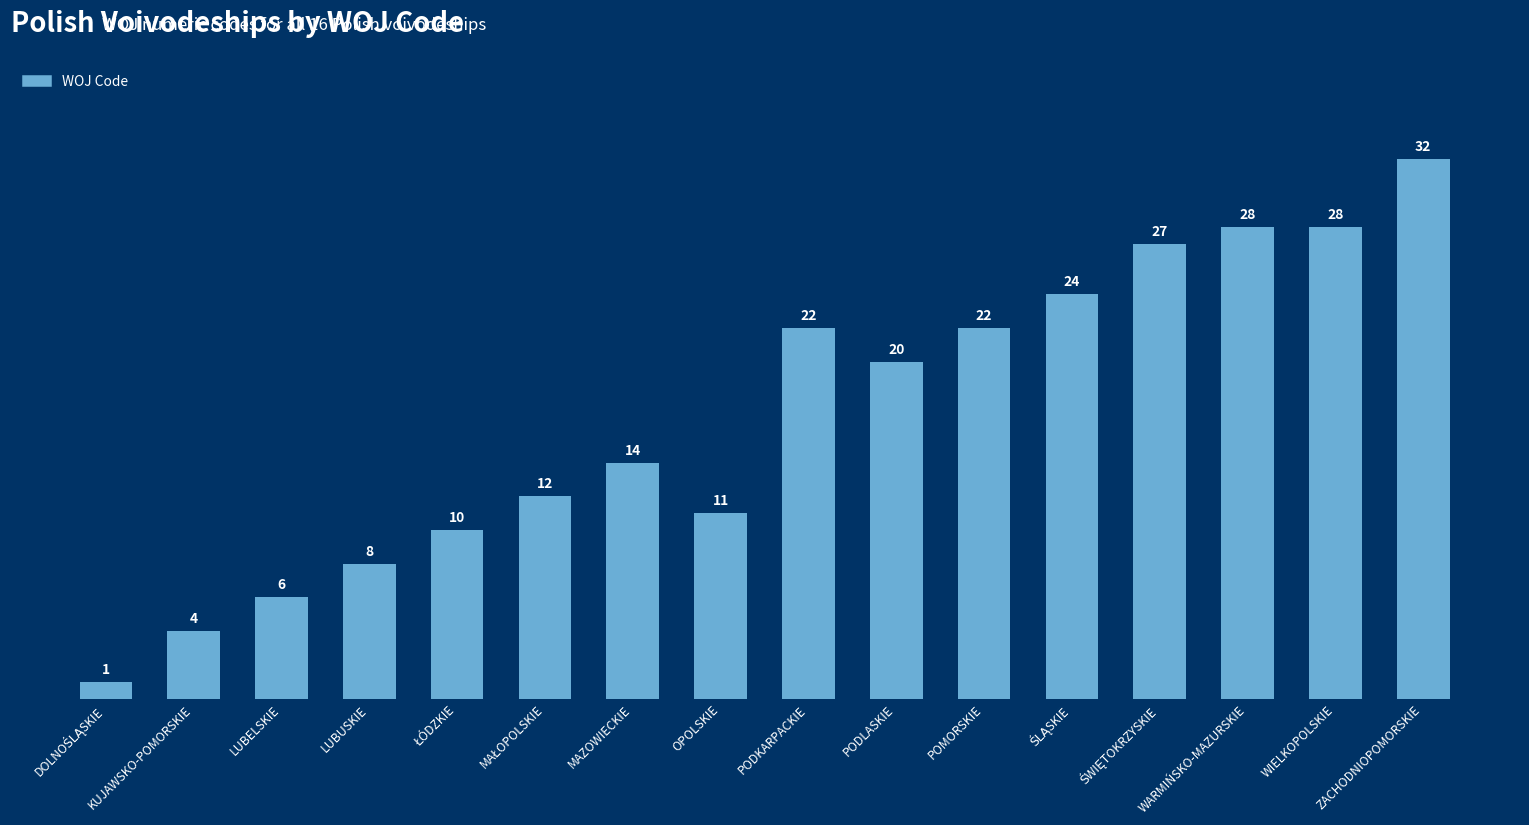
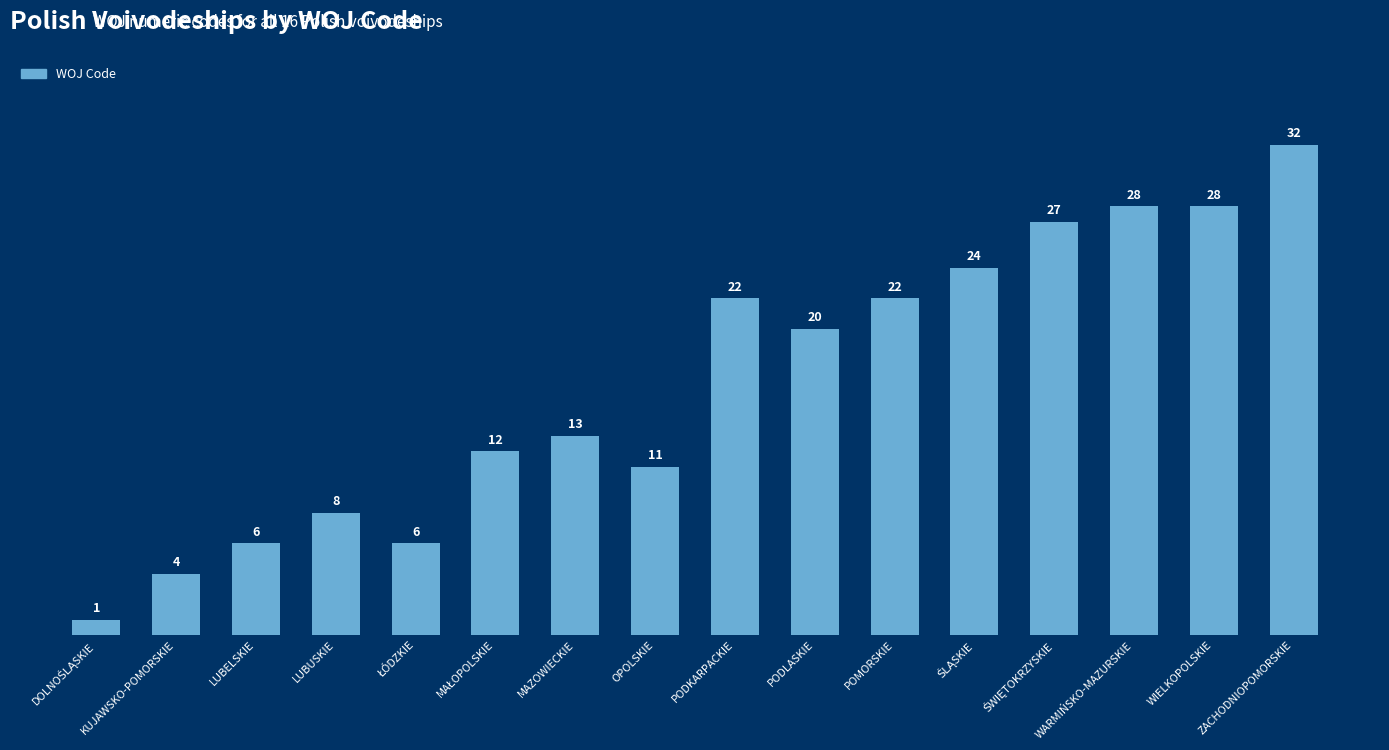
  {
    "DOLNOŚLĄSKIE": 1,
    "KUJAWSKO-POMORSKIE": 4,
    "LUBELSKIE": 6,
    "LUBUSKIE": 8,
-   "ŁÓDZKIE": 10,
+   "ŁÓDZKIE": 6,
    "MAŁOPOLSKIE": 12,
-   "MAZOWIECKIE": 14,
+   "MAZOWIECKIE": 13,
    "OPOLSKIE": 11,
    "PODKARPACKIE": 22,
    "PODLASKIE": 20,
    "POMORSKIE": 22,
    "ŚLĄSKIE": 24,
    "ŚWIĘTOKRZYSKIE": 27,
    "WARMIŃSKO-MAZURSKIE": 28,
    "WIELKOPOLSKIE": 28,
    "ZACHODNIOPOMORSKIE": 32
  }
